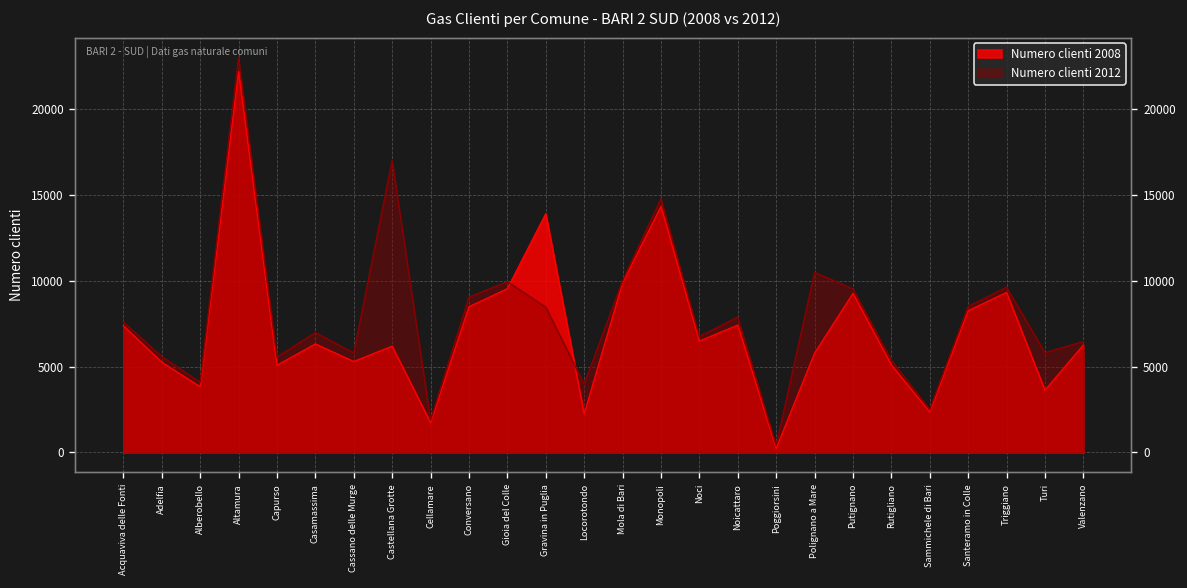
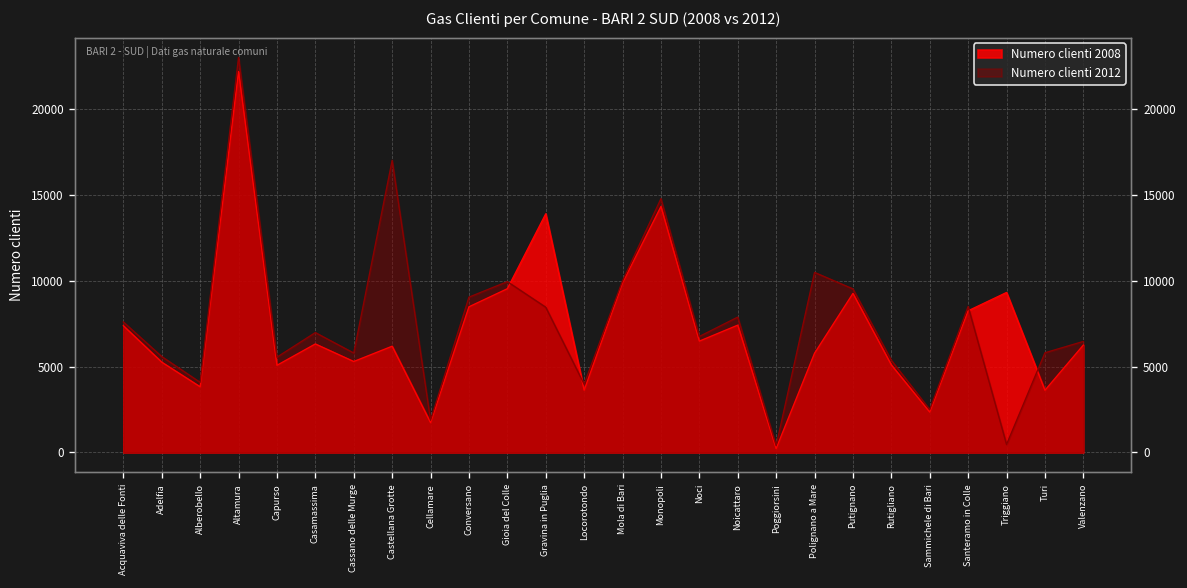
  {
    "Numero clienti 2008": {
      "Acquaviva delle Fonti": 7400,
      "Adelfia": 5300,
      "Alberobello": 3800,
      "Altamura": 22200,
      "Capurso": 5100,
      "Casamassima": 6300,
      "Cassano delle Murge": 5300,
      "Castellana Grotte": 6200,
      "Conversano": 8500,
      "Gioia del Colle": 9500,
      "Gravina in Puglia": 13900,
-     "Locorotondo": 2200,
+     "Locorotondo": 3600,
      "Monopoli": 14300,
      "Noci": 6500,
      "Noicattaro": 7400,
      "Polignano a Mare": 5800,
      "Putignano": 9300,
      "Rutigliano": 5100,
      "Santeramo in Colle": 8200,
      "Triggiano": 9300,
      "Turi": 3600,
      "Valenzano": 6300
    },
    "Numero clienti 2012": {
      "Acquaviva delle Fonti": 7600,
      "Adelfia": 5600,
      "Alberobello": 4100,
      "Capurso": 5500,
      "Casamassima": 7000,
      "Cassano delle Murge": 5800,
      "Castellana Grotte": 17000,
      "Conversano": 9000,
      "Gioia del Colle": 9900,
      "Gravina in Puglia": 8500,
      "Locorotondo": 4000,
      "Monopoli": 14800,
      "Noci": 6700,
      "Noicattaro": 7900,
      "Polignano a Mare": 10500,
      "Putignano": 9500,
      "Rutigliano": 5400,
      "Santeramo in Colle": 8500,
-     "Triggiano": 9600,
+     "Triggiano": 500,
      "Turi": 5800,
      "Valenzano": 6500
    }
  }
